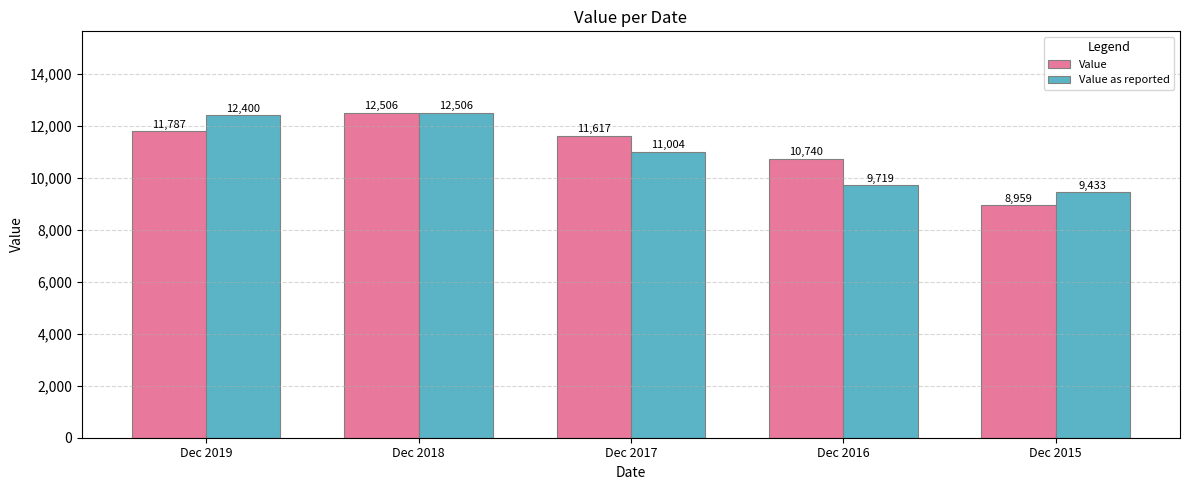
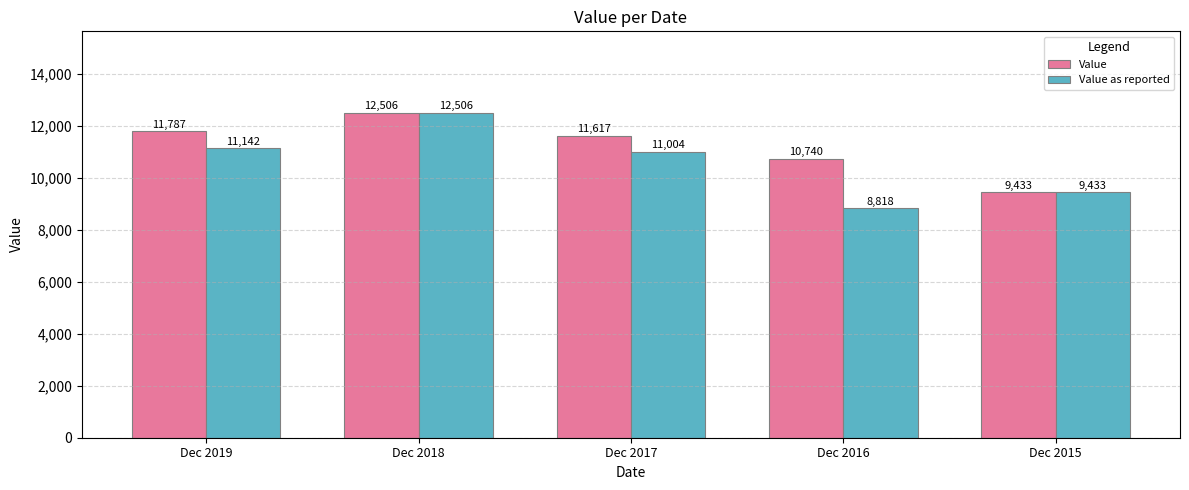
  {
    "Value": {
      "Dec 2019": "11,787",
      "Dec 2018": "12,506",
      "Dec 2017": "11,617",
      "Dec 2016": "10,740",
-     "Dec 2015": "8,959"
+     "Dec 2015": "9,433"
    },
    "Value as reported": {
-     "Dec 2019": "12,400",
+     "Dec 2019": "11,142",
      "Dec 2018": "12,506",
      "Dec 2017": "11,004",
-     "Dec 2016": "9,719",
+     "Dec 2016": "8,818",
      "Dec 2015": "9,433"
    }
  }
